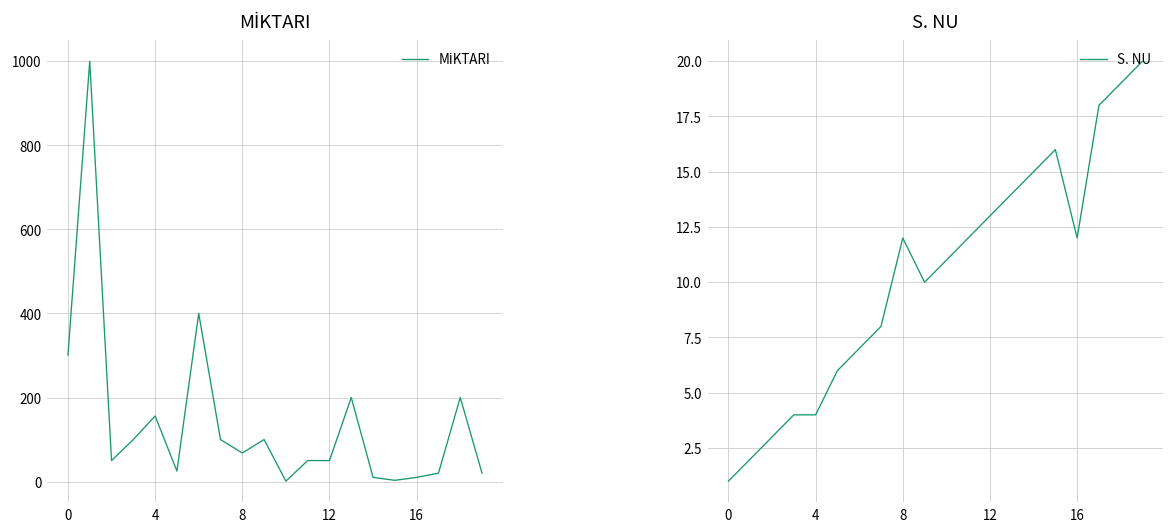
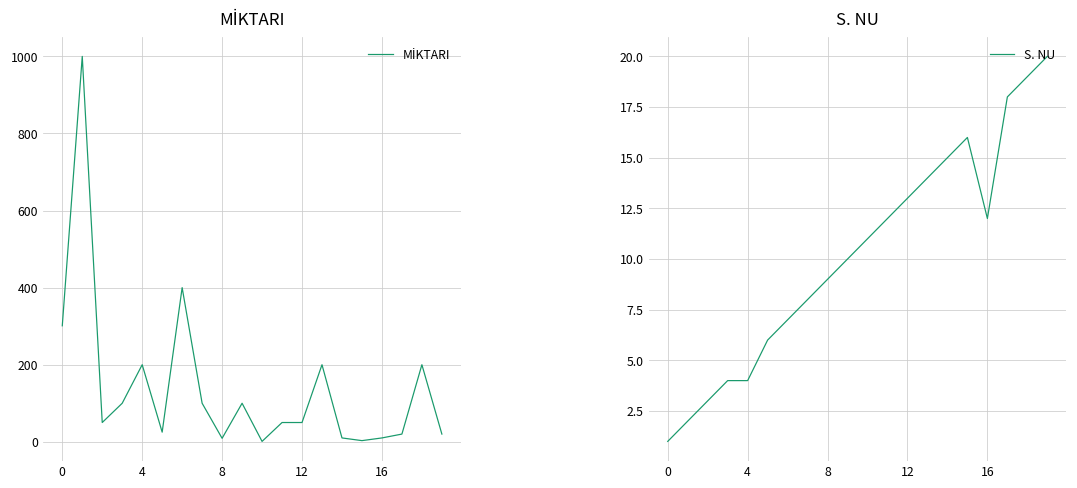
  {
    "MİKTARI": {
      "0": 300,
-     "4": 160,
-     "8": 70,
+     "4": 200,
+     "8": 10,
      "12": 50,
      "16": 10
    },
    "S. NU": {
      "0": 1,
      "4": 4,
-     "8": 12,
+     "8": 9,
      "12": 13,
      "16": 12
    }
  }
